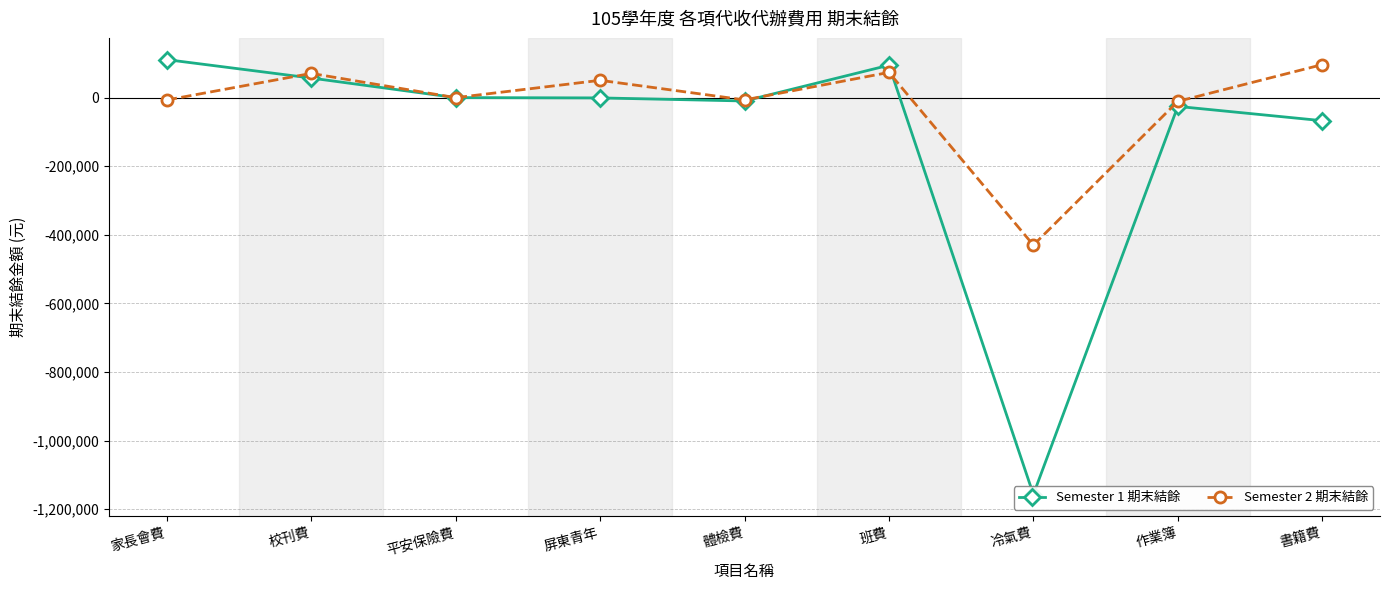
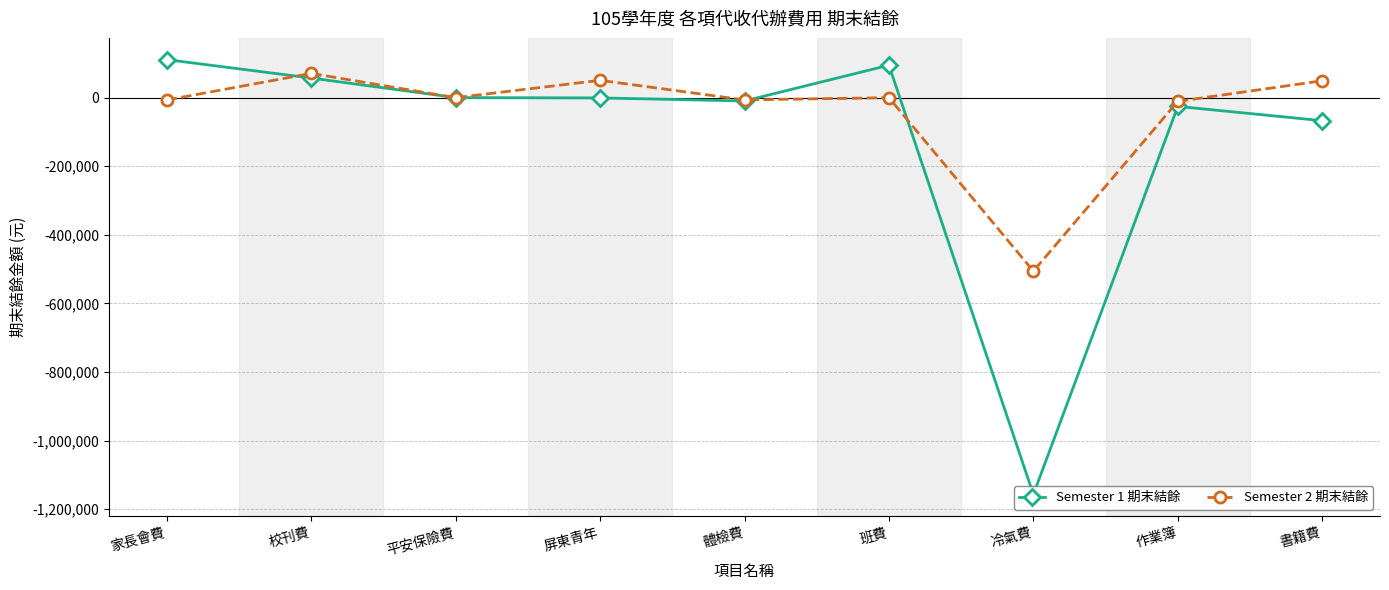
  {
    "Semester 1 期末結餘": {
      "家長會費": "110,000",
      "校刊費": "60,000",
      "屏東青年": "0",
      "班費": "90,000",
      "作業簿": "-30,000",
      "書籍費": "-70,000"
    },
    "Semester 2 期末結餘": {
      "家長會費": "-10,000",
      "校刊費": "70,000",
      "屏東青年": "50,000",
-     "班費": "70,000",
-     "冷氣費": "-430,000",
+     "班費": "0",
+     "冷氣費": "-510,000",
      "作業簿": "-10,000",
-     "書籍費": "100,000"
+     "書籍費": "50,000"
    }
  }
